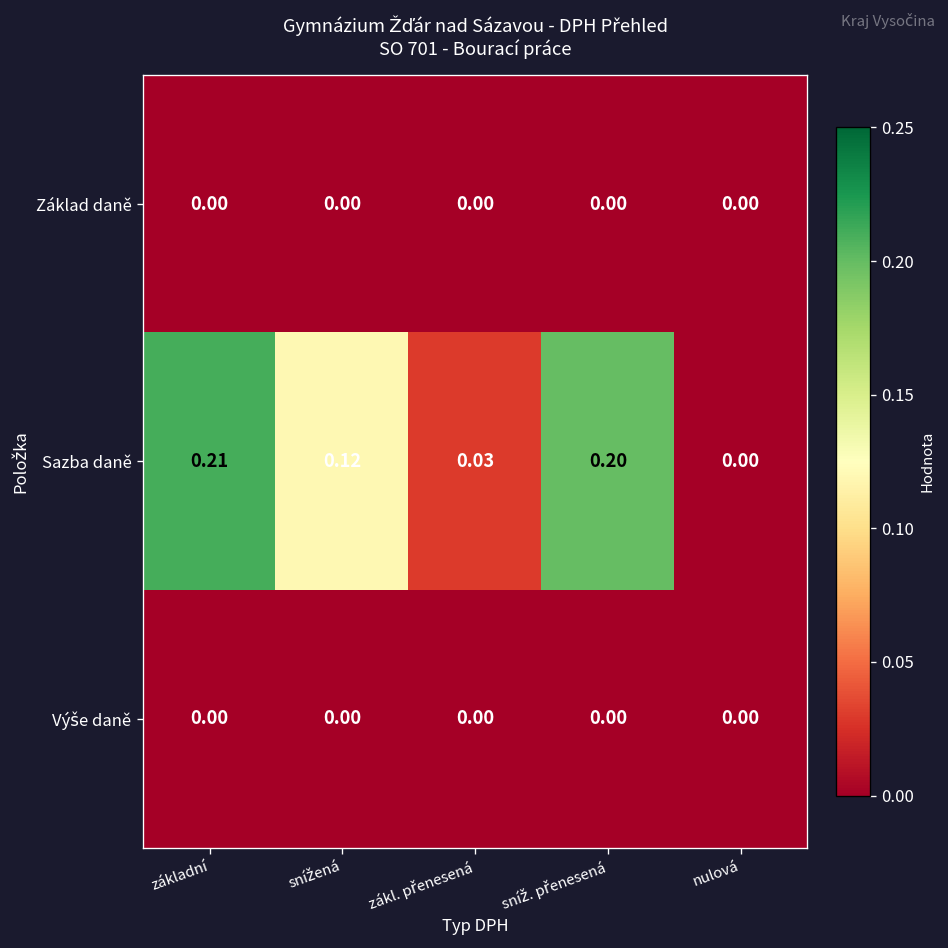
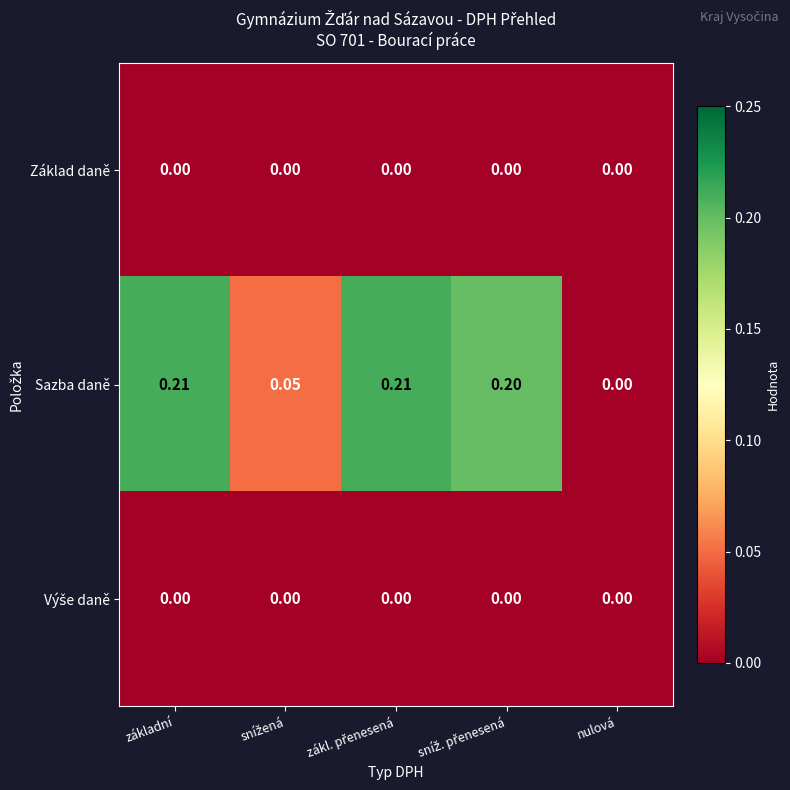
  {
    "Základ daně": {
      "základní": 0.00,
      "snížená": 0.00,
      "zákl. přenesená": 0.00,
      "sníž. přenesená": 0.00,
      "nulová": 0.00
    },
    "Sazba daně": {
      "základní": 0.21,
-     "snížená": 0.12,
-     "zákl. přenesená": 0.03,
+     "snížená": 0.05,
+     "zákl. přenesená": 0.21,
      "sníž. přenesená": 0.20,
      "nulová": 0.00
    },
    "Výše daně": {
      "základní": 0.00,
      "snížená": 0.00,
      "zákl. přenesená": 0.00,
      "sníž. přenesená": 0.00,
      "nulová": 0.00
    }
  }
